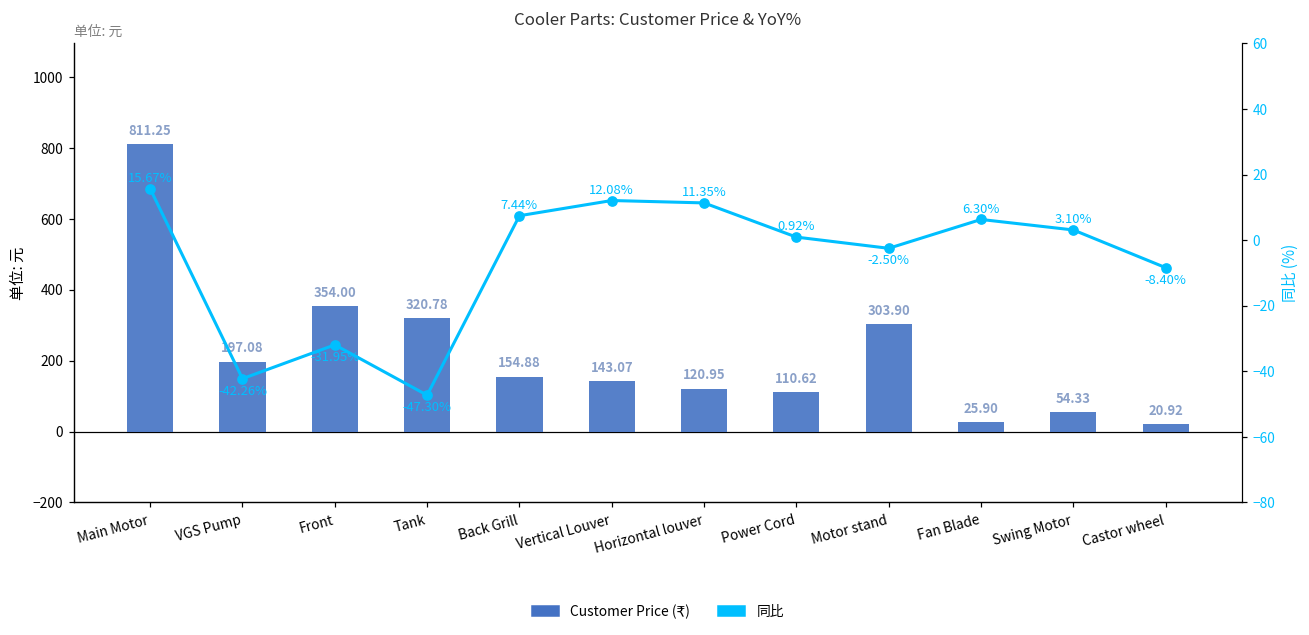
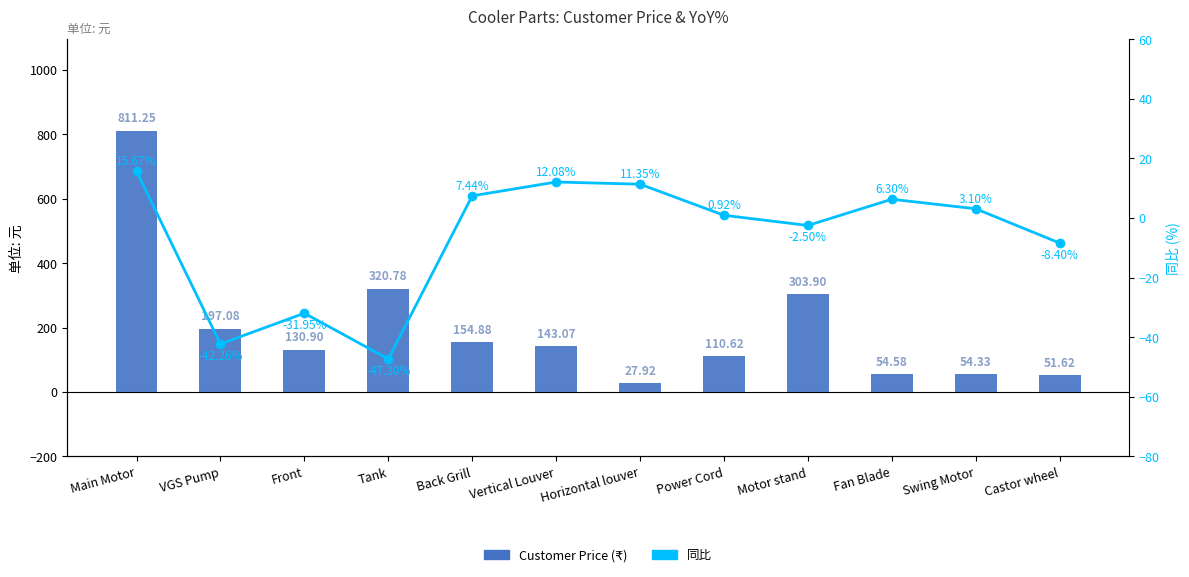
  {
    "Customer Price (₹)": {
      "Main Motor": 811.25,
      "VGS Pump": 197.08,
-     "Front": 354.00,
+     "Front": 130.90,
      "Tank": 320.78,
      "Back Grill": 154.88,
      "Vertical Louver": 143.07,
-     "Horizontal louver": 120.95,
+     "Horizontal louver": 27.92,
      "Power Cord": 110.62,
      "Motor stand": 303.90,
-     "Fan Blade": 25.90,
+     "Fan Blade": 54.58,
      "Swing Motor": 54.33,
-     "Castor wheel": 20.92
+     "Castor wheel": 51.62
    }
  }
